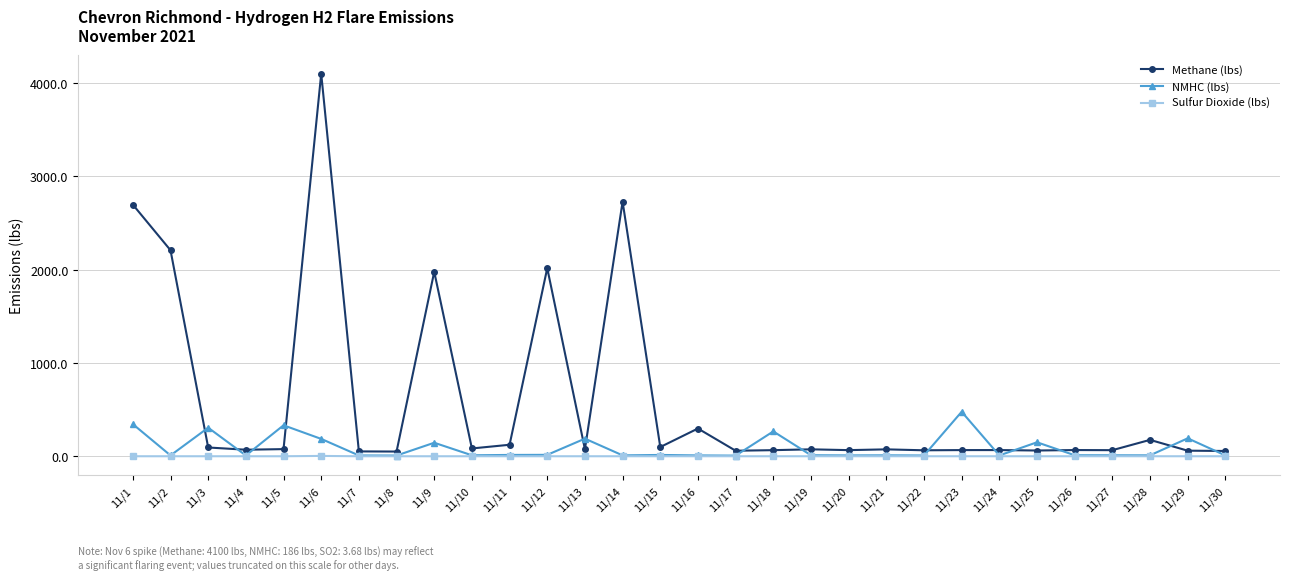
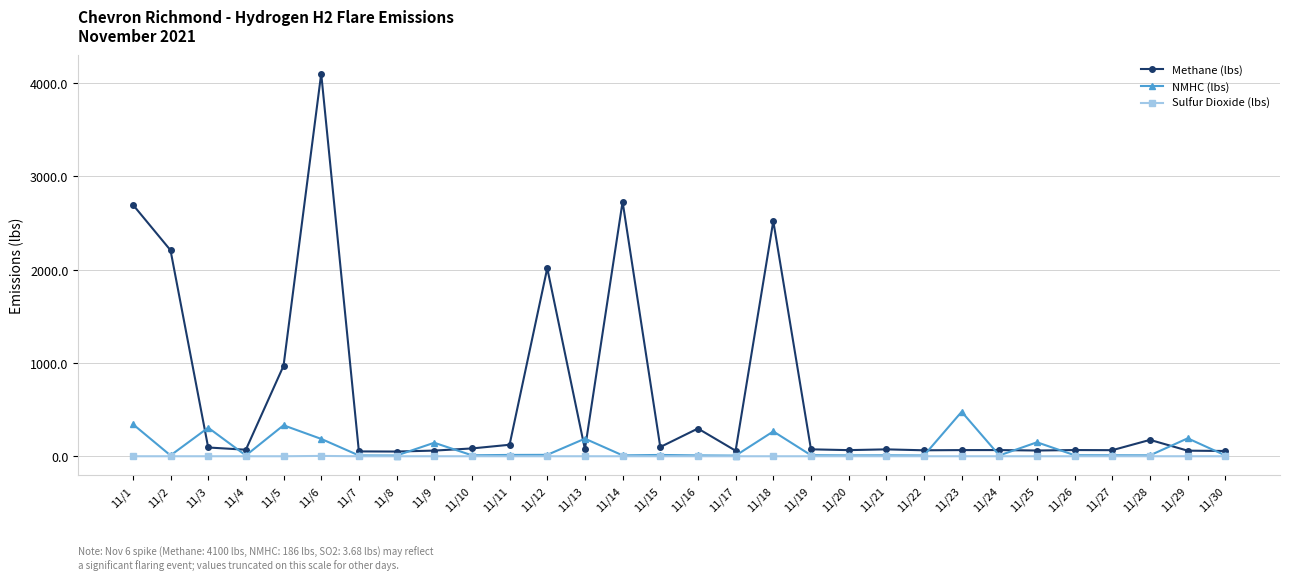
  {
    "Methane (lbs)": {
      "11/1": 2700,
      "11/2": 2200,
      "11/3": 100,
      "11/4": 100,
-     "11/5": 100,
+     "11/5": 1000,
      "11/6": 4100,
      "11/7": 100,
      "11/8": 100,
-     "11/9": 2000,
+     "11/9": 100,
      "11/10": 100,
      "11/11": 100,
      "11/12": 2000,
      "11/13": 100,
      "11/14": 2700,
      "11/15": 100,
      "11/16": 300,
      "11/17": 100,
-     "11/18": 100,
+     "11/18": 2500,
      "11/19": 100,
      "11/20": 100,
      "11/21": 100,
      "11/22": 100,
      "11/23": 100,
      "11/24": 100,
      "11/25": 100,
      "11/26": 100,
      "11/27": 100,
      "11/28": 200,
      "11/29": 100,
      "11/30": 100
    },
    "NMHC (lbs)": {
      "11/1": 300,
      "11/3": 300,
      "11/5": 300,
      "11/6": 200,
      "11/9": 100,
      "11/13": 200,
      "11/18": 300,
      "11/23": 500,
      "11/25": 100,
      "11/29": 200
    },
    "Sulfur Dioxide (lbs)": {
      "11/1": 0,
      "11/3": 0,
      "11/5": 0,
      "11/6": 0,
      "11/9": 0,
      "11/13": 0,
      "11/18": 0,
      "11/23": 0,
      "11/25": 0,
      "11/29": 0
    }
  }
